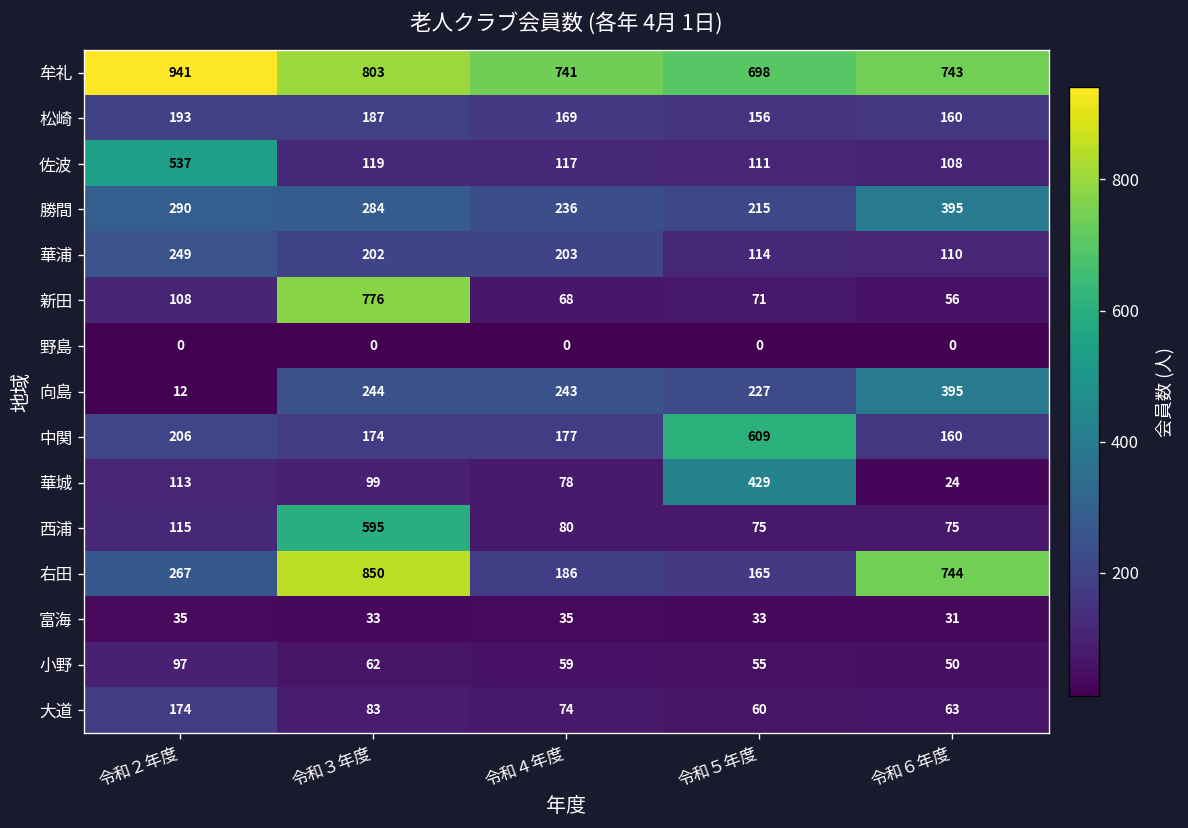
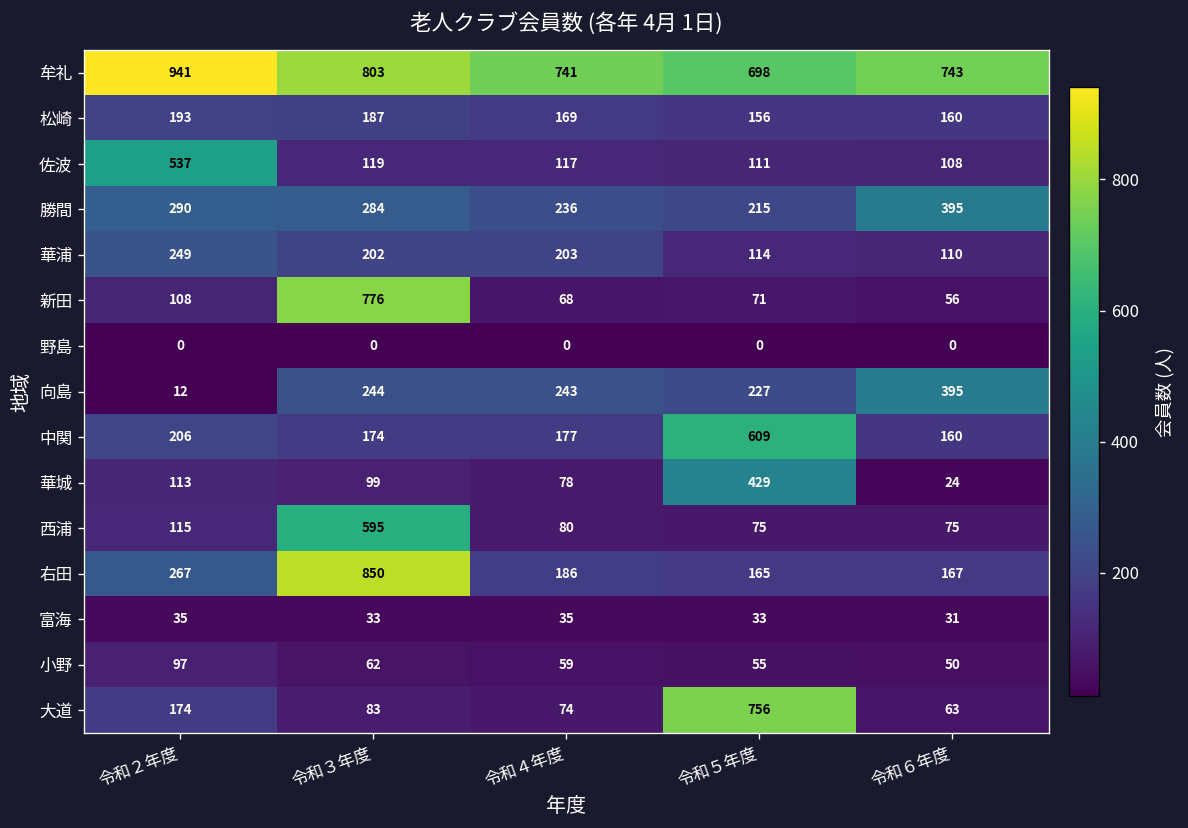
  {
    "牟礼": {
      "令和２年度": 941,
      "令和３年度": 803,
      "令和４年度": 741,
      "令和５年度": 698,
      "令和６年度": 743
    },
    "松崎": {
      "令和２年度": 193,
      "令和３年度": 187,
      "令和４年度": 169,
      "令和５年度": 156,
      "令和６年度": 160
    },
    "佐波": {
      "令和２年度": 537,
      "令和３年度": 119,
      "令和４年度": 117,
      "令和５年度": 111,
      "令和６年度": 108
    },
    "勝間": {
      "令和２年度": 290,
      "令和３年度": 284,
      "令和４年度": 236,
      "令和５年度": 215,
      "令和６年度": 395
    },
    "華浦": {
      "令和２年度": 249,
      "令和３年度": 202,
      "令和４年度": 203,
      "令和５年度": 114,
      "令和６年度": 110
    },
    "新田": {
      "令和２年度": 108,
      "令和３年度": 776,
      "令和４年度": 68,
      "令和５年度": 71,
      "令和６年度": 56
    },
    "野島": {
      "令和２年度": 0,
      "令和３年度": 0,
      "令和４年度": 0,
      "令和５年度": 0,
      "令和６年度": 0
    },
    "向島": {
      "令和２年度": 12,
      "令和３年度": 244,
      "令和４年度": 243,
      "令和５年度": 227,
      "令和６年度": 395
    },
    "中関": {
      "令和２年度": 206,
      "令和３年度": 174,
      "令和４年度": 177,
      "令和５年度": 609,
      "令和６年度": 160
    },
    "華城": {
      "令和２年度": 113,
      "令和３年度": 99,
      "令和４年度": 78,
      "令和５年度": 429,
      "令和６年度": 24
    },
    "西浦": {
      "令和２年度": 115,
      "令和３年度": 595,
      "令和４年度": 80,
      "令和５年度": 75,
      "令和６年度": 75
    },
    "右田": {
      "令和２年度": 267,
      "令和３年度": 850,
      "令和４年度": 186,
      "令和５年度": 165,
-     "令和６年度": 744
+     "令和６年度": 167
    },
    "富海": {
      "令和２年度": 35,
      "令和３年度": 33,
      "令和４年度": 35,
      "令和５年度": 33,
      "令和６年度": 31
    },
    "小野": {
      "令和２年度": 97,
      "令和３年度": 62,
      "令和４年度": 59,
      "令和５年度": 55,
      "令和６年度": 50
    },
    "大道": {
      "令和２年度": 174,
      "令和３年度": 83,
      "令和４年度": 74,
-     "令和５年度": 60,
+     "令和５年度": 756,
      "令和６年度": 63
    }
  }
